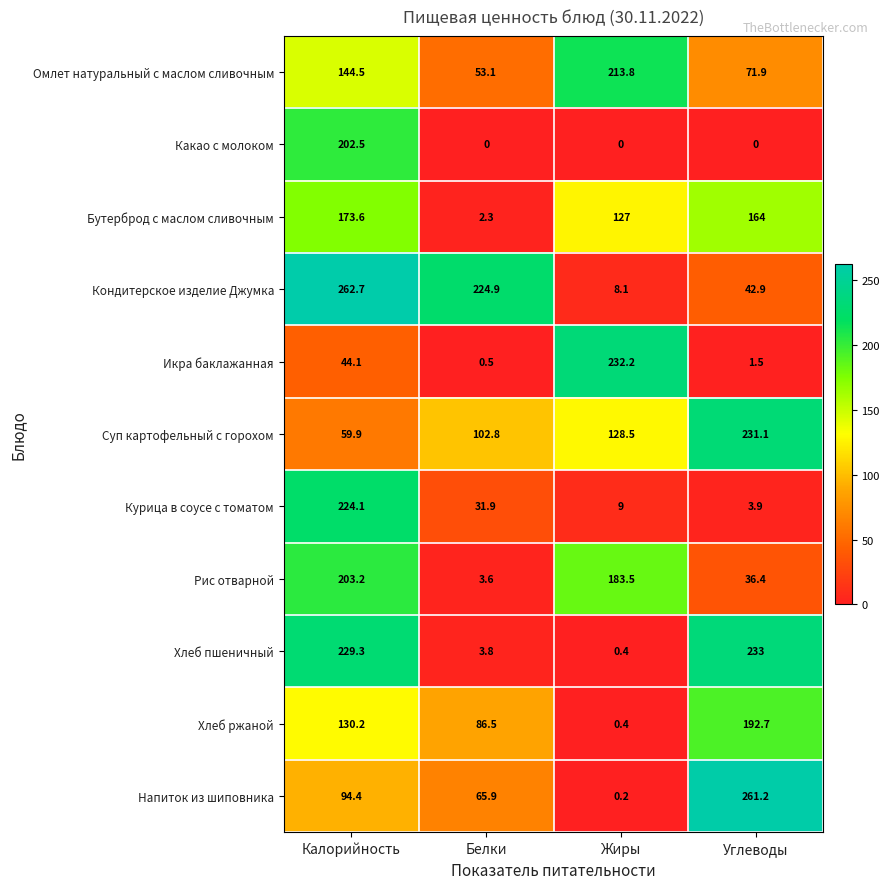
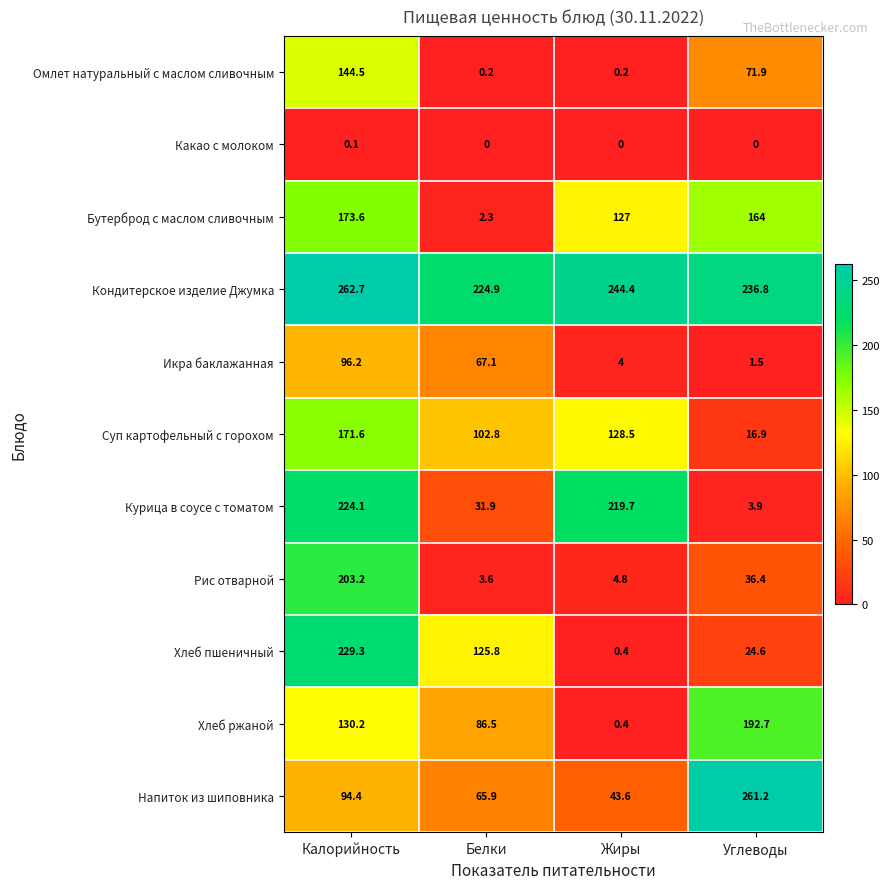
  {
    "Омлет натуральный с маслом сливочным": {
      "Калорийность": 144.5,
-     "Белки": 53.1,
-     "Жиры": 213.8,
+     "Белки": 0.2,
+     "Жиры": 0.2,
      "Углеводы": 71.9
    },
    "Какао с молоком": {
-     "Калорийность": 202.5,
+     "Калорийность": 0.1,
      "Белки": 0,
      "Жиры": 0,
      "Углеводы": 0
    },
    "Бутерброд с маслом сливочным": {
      "Калорийность": 173.6,
      "Белки": 2.3,
      "Жиры": 127,
      "Углеводы": 164
    },
    "Кондитерское изделие Джумка": {
      "Калорийность": 262.7,
      "Белки": 224.9,
-     "Жиры": 8.1,
-     "Углеводы": 42.9
+     "Жиры": 244.4,
+     "Углеводы": 236.8
    },
    "Икра баклажанная": {
-     "Калорийность": 44.1,
-     "Белки": 0.5,
-     "Жиры": 232.2,
+     "Калорийность": 96.2,
+     "Белки": 67.1,
+     "Жиры": 4,
      "Углеводы": 1.5
    },
    "Суп картофельный с горохом": {
-     "Калорийность": 59.9,
+     "Калорийность": 171.6,
      "Белки": 102.8,
      "Жиры": 128.5,
-     "Углеводы": 231.1
+     "Углеводы": 16.9
    },
    "Курица в соусе с томатом": {
      "Калорийность": 224.1,
      "Белки": 31.9,
-     "Жиры": 9,
+     "Жиры": 219.7,
      "Углеводы": 3.9
    },
    "Рис отварной": {
      "Калорийность": 203.2,
      "Белки": 3.6,
-     "Жиры": 183.5,
+     "Жиры": 4.8,
      "Углеводы": 36.4
    },
    "Хлеб пшеничный": {
      "Калорийность": 229.3,
-     "Белки": 3.8,
+     "Белки": 125.8,
      "Жиры": 0.4,
-     "Углеводы": 233
+     "Углеводы": 24.6
    },
    "Хлеб ржаной": {
      "Калорийность": 130.2,
      "Белки": 86.5,
      "Жиры": 0.4,
      "Углеводы": 192.7
    },
    "Напиток из шиповника": {
      "Калорийность": 94.4,
      "Белки": 65.9,
-     "Жиры": 0.2,
+     "Жиры": 43.6,
      "Углеводы": 261.2
    }
  }
